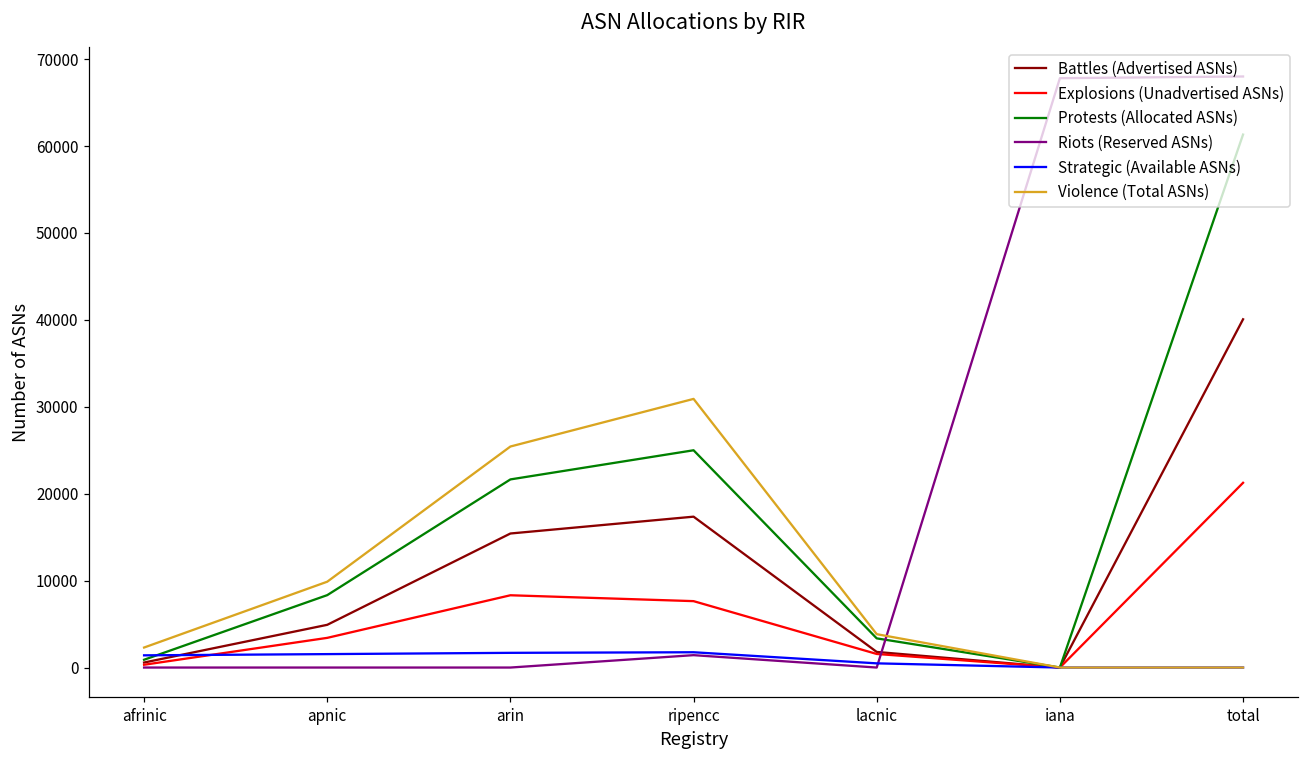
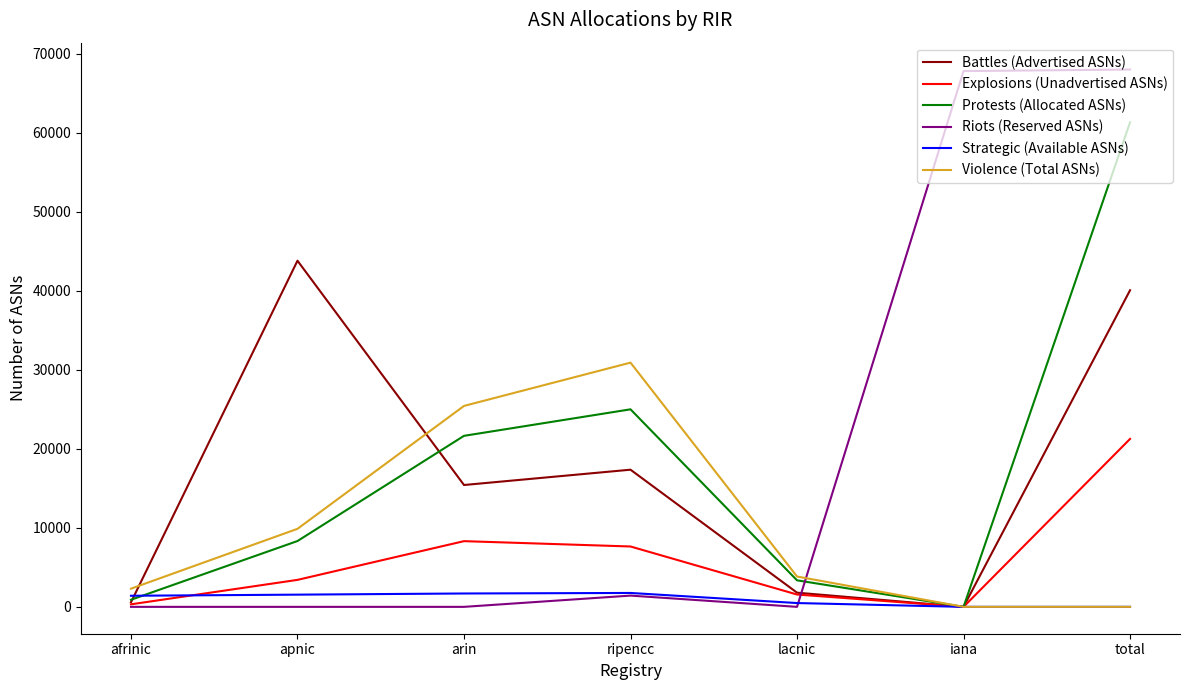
  {
    "Battles (Advertised ASNs)": {
-     "apnic": 5000,
+     "apnic": 44000,
      "arin": 15000,
      "ripencc": 17000,
      "total": 40000
    },
    "Explosions (Unadvertised ASNs)": {
      "apnic": 3000,
      "arin": 8000,
      "ripencc": 8000,
      "total": 21000
    },
    "Protests (Allocated ASNs)": {
      "apnic": 8000,
      "arin": 22000,
      "ripencc": 25000,
      "lacnic": 3000
    },
    "Riots (Reserved ASNs)": {
      "afrinic": 0,
      "apnic": 0,
      "arin": 0,
      "ripencc": 1000,
      "lacnic": 0
    },
    "Strategic (Available ASNs)": {
      "afrinic": 1000,
      "apnic": 2000,
      "arin": 2000,
      "ripencc": 2000,
      "lacnic": 0
    },
    "Violence (Total ASNs)": {
      "afrinic": 2000,
      "apnic": 10000,
      "arin": 25000,
      "ripencc": 31000,
      "lacnic": 4000
    }
  }
